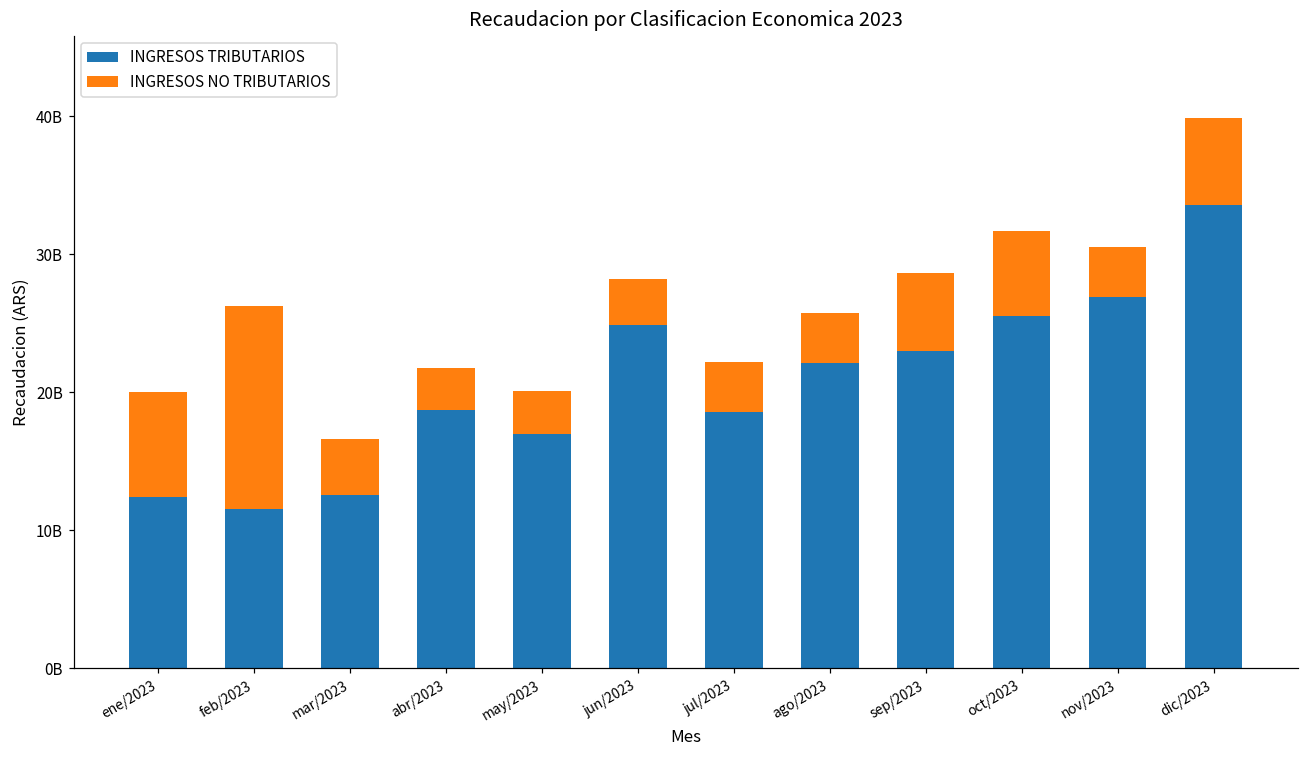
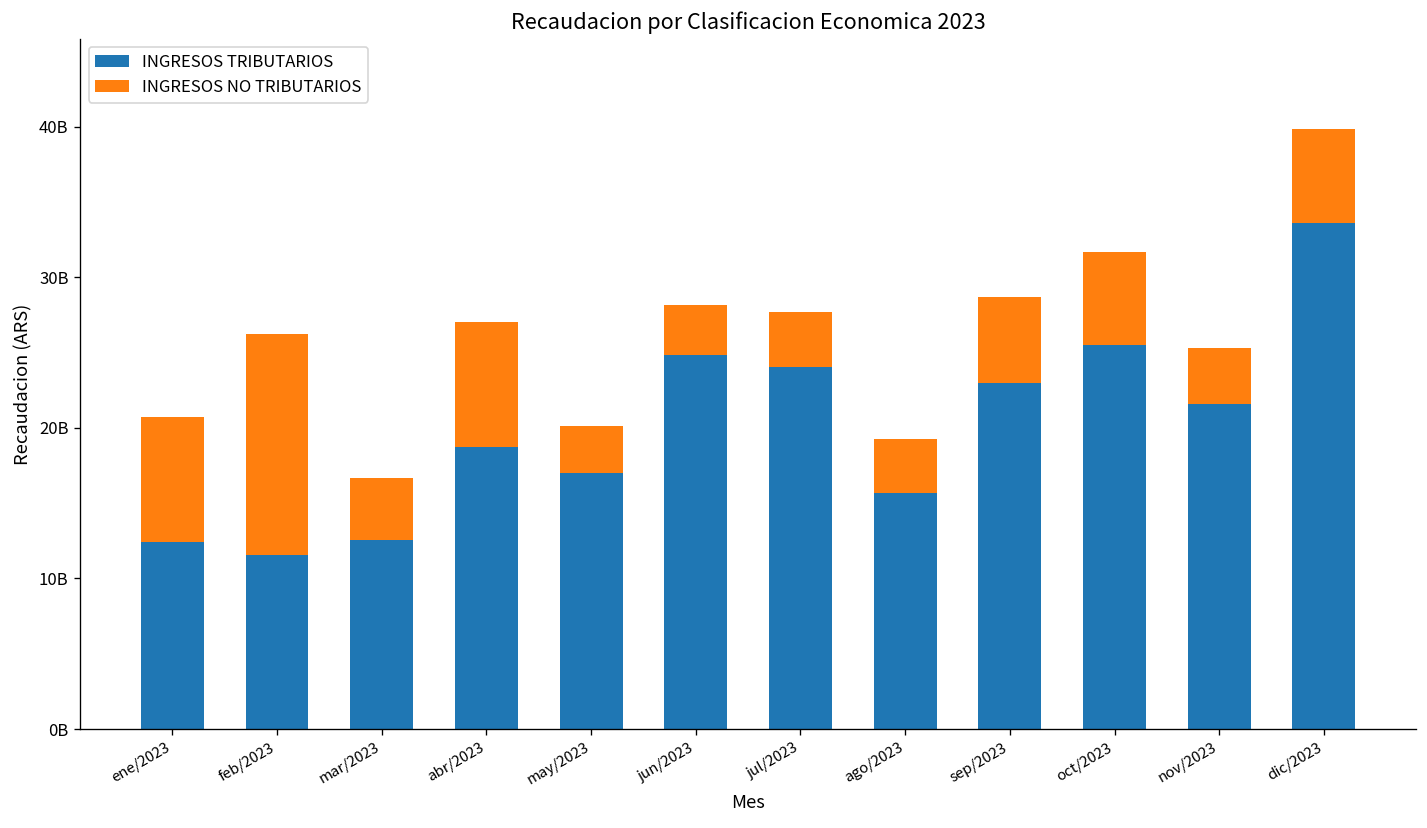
  {
    "INGRESOS TRIBUTARIOS": {
      "ene/2023": 12400000000,
      "feb/2023": 11600000000,
      "mar/2023": 12500000000,
      "abr/2023": 18700000000,
      "may/2023": 17000000000,
      "jun/2023": 24800000000,
-     "jul/2023": 18600000000,
-     "ago/2023": 22100000000,
+     "jul/2023": 24000000000,
+     "ago/2023": 15700000000,
      "sep/2023": 23000000000,
      "oct/2023": 25500000000,
-     "nov/2023": 26900000000,
+     "nov/2023": 21600000000,
      "dic/2023": 33600000000
    },
    "INGRESOS NO TRIBUTARIOS": {
-     "ene/2023": 7600000000,
+     "ene/2023": 8300000000,
      "feb/2023": 14700000000,
      "mar/2023": 4100000000,
-     "abr/2023": 3100000000,
+     "abr/2023": 8300000000,
      "may/2023": 3100000000,
      "jun/2023": 3300000000,
      "jul/2023": 3600000000,
      "ago/2023": 3600000000,
      "sep/2023": 5700000000,
      "oct/2023": 6200000000,
      "nov/2023": 3700000000,
      "dic/2023": 6300000000
    }
  }
